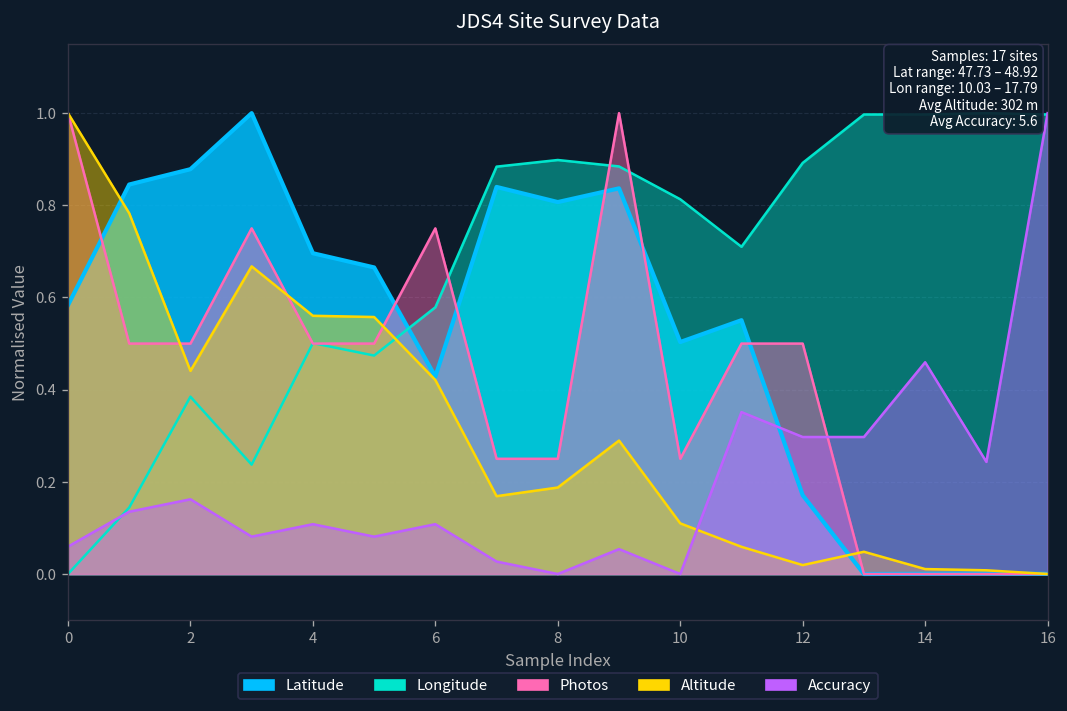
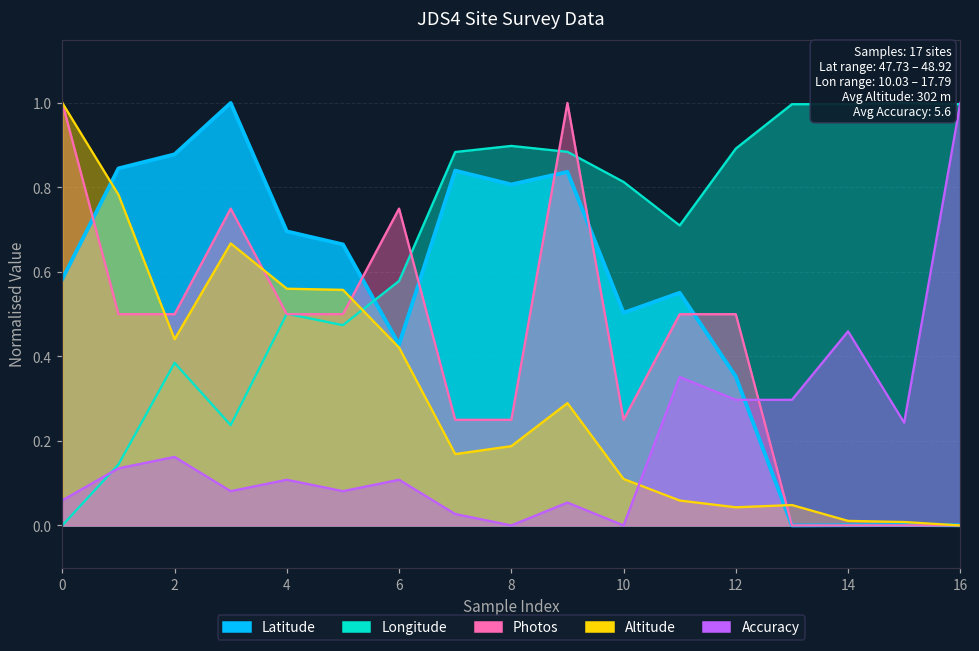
  {
    "Latitude": {
      "0": 0.58,
      "2": 0.88,
      "4": 0.70,
      "6": 0.43,
      "8": 0.81,
      "10": 0.50,
-     "12": 0.17
+     "12": 0.35
    },
    "Longitude": {
      "0": 0.00,
      "2": 0.38,
      "6": 0.58,
      "8": 0.90,
      "10": 0.81,
      "12": 0.89
    },
    "Photos": {
      "2": 0.50,
      "6": 0.75,
      "8": 0.25,
      "10": 0.25,
      "12": 0.50
    },
    "Altitude": {
      "2": 0.44,
      "4": 0.56,
      "6": 0.42,
      "8": 0.19,
      "10": 0.11,
-     "12": 0.02,
+     "12": 0.04,
      "14": 0.01
    },
    "Accuracy": {
      "0": 0.06,
      "2": 0.16,
      "4": 0.11,
      "6": 0.11,
      "8": 0.00,
      "10": 0.00,
      "12": 0.30,
      "14": 0.46
    }
  }
